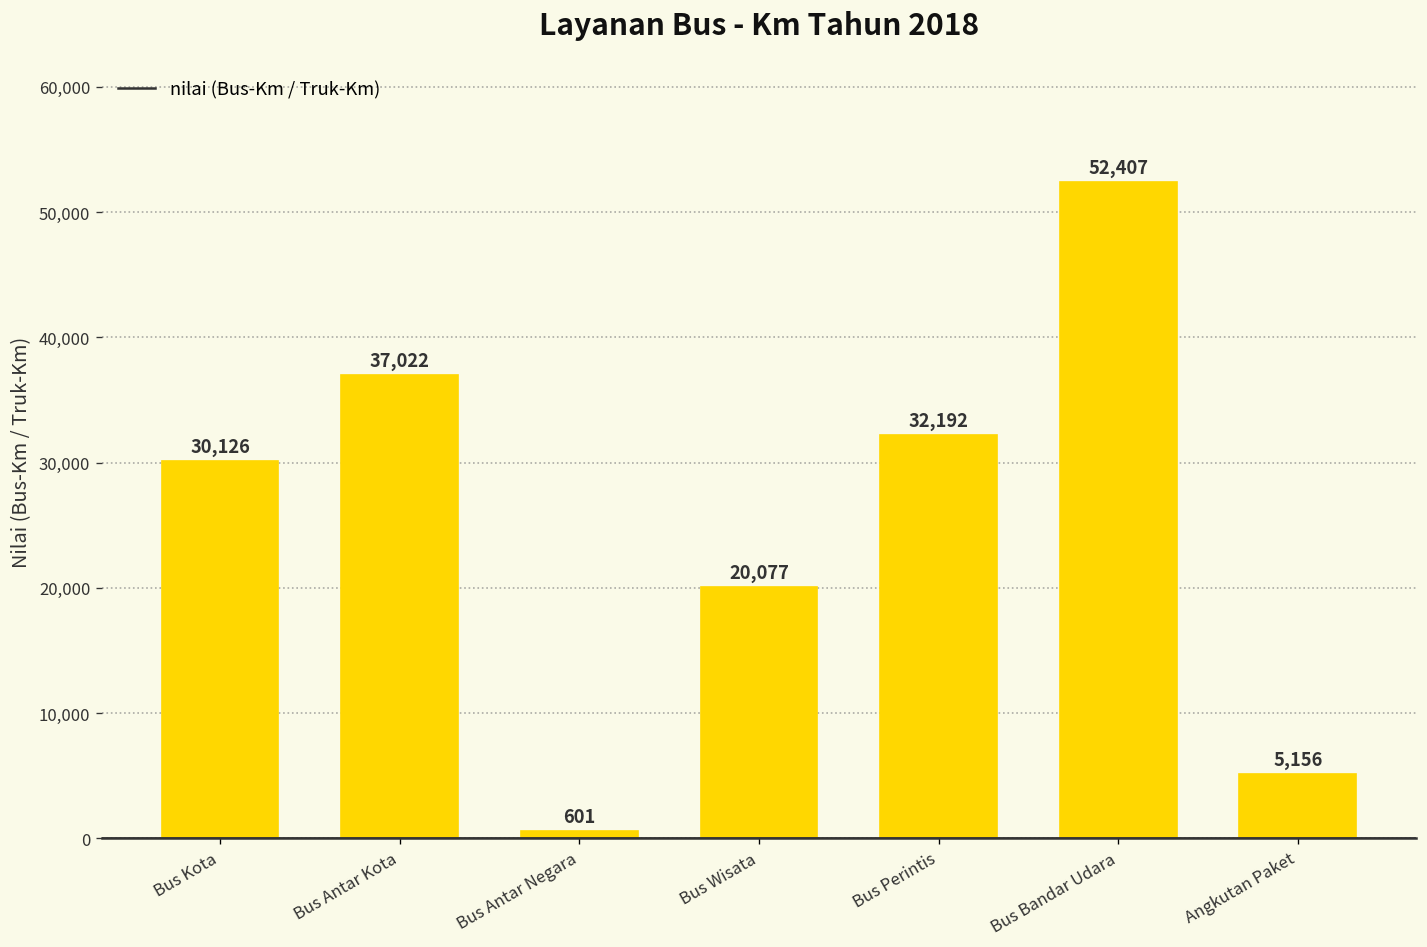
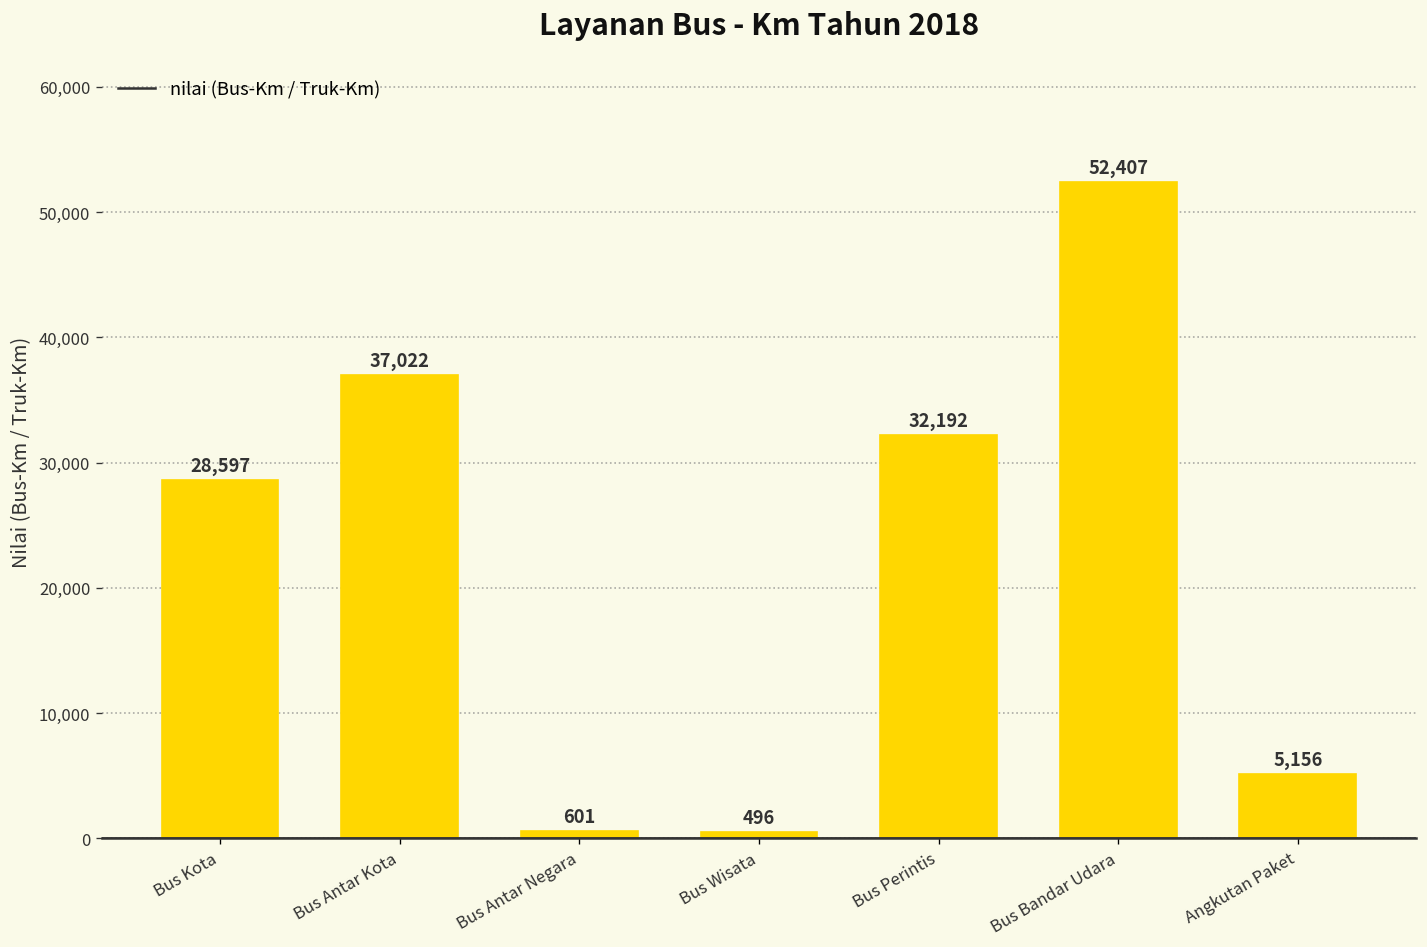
  {
-   "Bus Kota": "30,126",
+   "Bus Kota": "28,597",
    "Bus Antar Kota": "37,022",
    "Bus Antar Negara": "601",
-   "Bus Wisata": "20,077",
+   "Bus Wisata": "496",
    "Bus Perintis": "32,192",
    "Bus Bandar Udara": "52,407",
    "Angkutan Paket": "5,156"
  }
